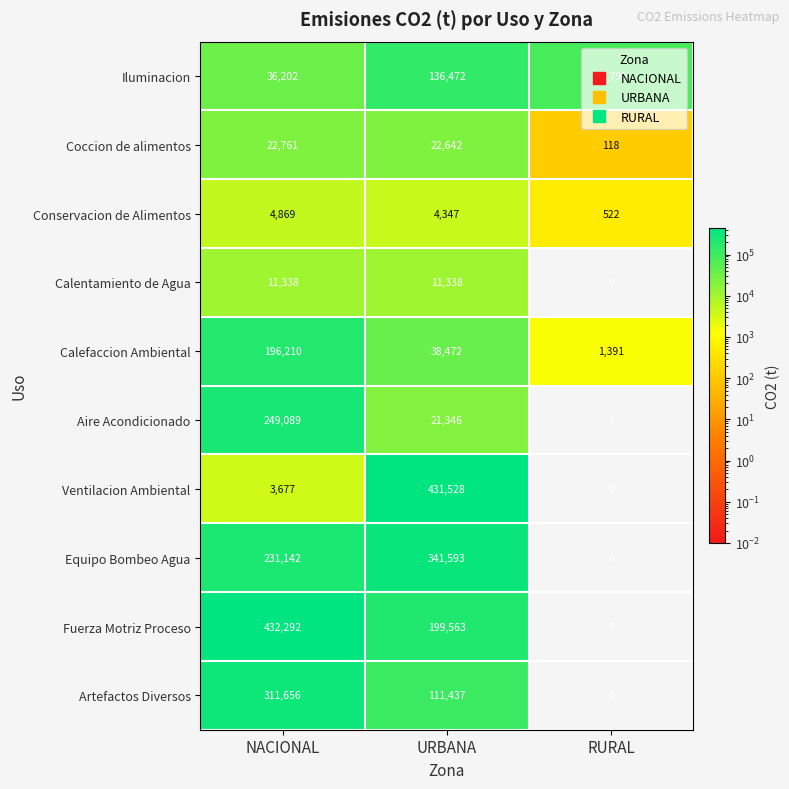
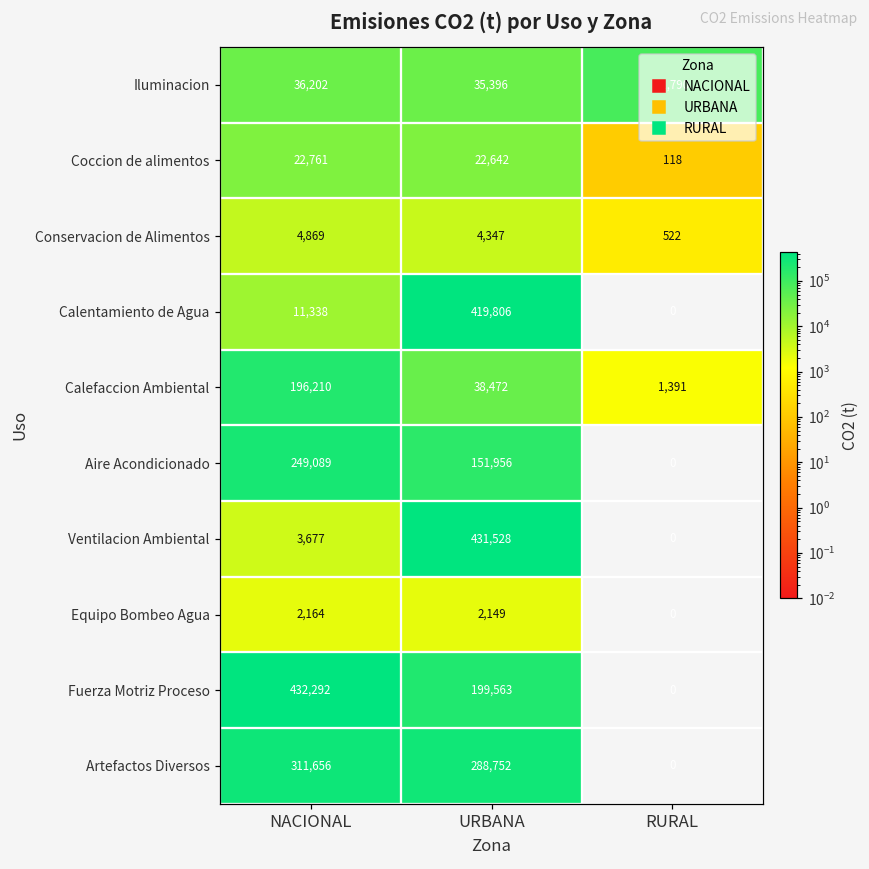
  {
    "Iluminacion": {
      "NACIONAL": "36,202",
-     "URBANA": "136,472"
+     "URBANA": "35,396"
    },
    "Coccion de alimentos": {
      "NACIONAL": "22,761",
      "URBANA": "22,642",
      "RURAL": "118"
    },
    "Conservacion de Alimentos": {
      "NACIONAL": "4,869",
      "URBANA": "4,347",
      "RURAL": "522"
    },
    "Calentamiento de Agua": {
      "NACIONAL": "11,338",
-     "URBANA": "11,338"
+     "URBANA": "419,806"
    },
    "Calefaccion Ambiental": {
      "NACIONAL": "196,210",
      "URBANA": "38,472",
      "RURAL": "1,391"
    },
    "Aire Acondicionado": {
      "NACIONAL": "249,089",
-     "URBANA": "21,346"
+     "URBANA": "151,956"
    },
    "Ventilacion Ambiental": {
      "NACIONAL": "3,677",
      "URBANA": "431,528"
    },
    "Equipo Bombeo Agua": {
-     "NACIONAL": "231,142",
-     "URBANA": "341,593"
+     "NACIONAL": "2,164",
+     "URBANA": "2,149"
    },
    "Fuerza Motriz Proceso": {
      "NACIONAL": "432,292",
      "URBANA": "199,563"
    },
    "Artefactos Diversos": {
      "NACIONAL": "311,656",
-     "URBANA": "111,437"
+     "URBANA": "288,752"
    }
  }
